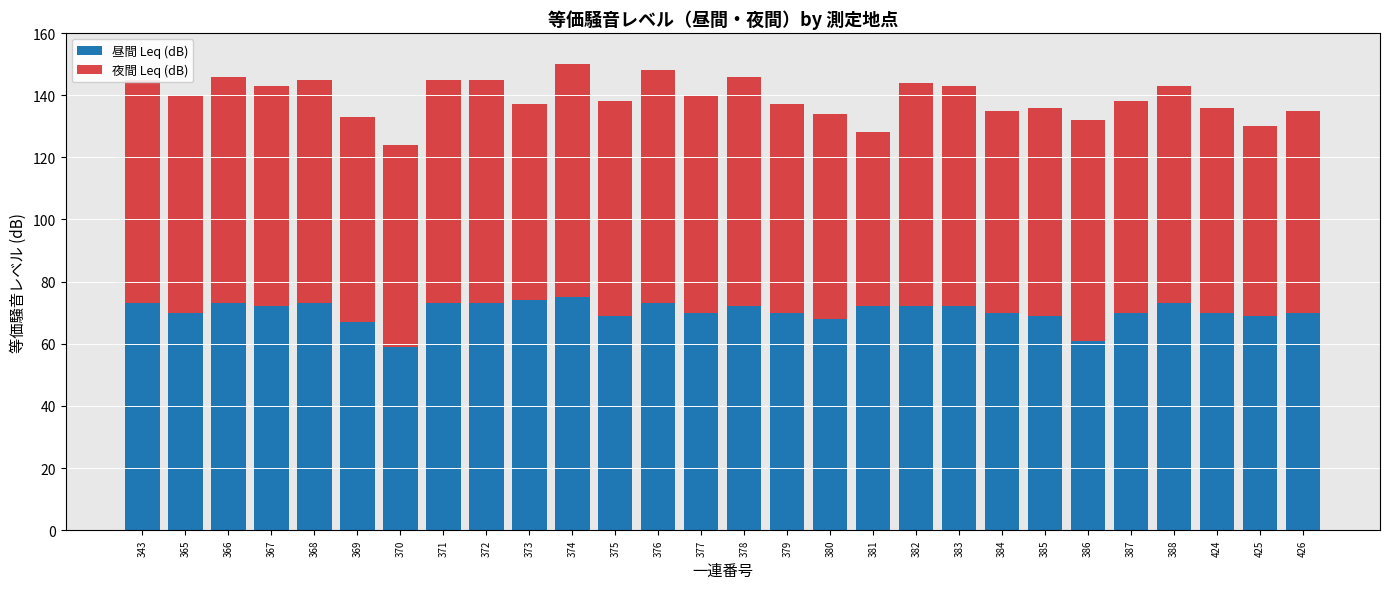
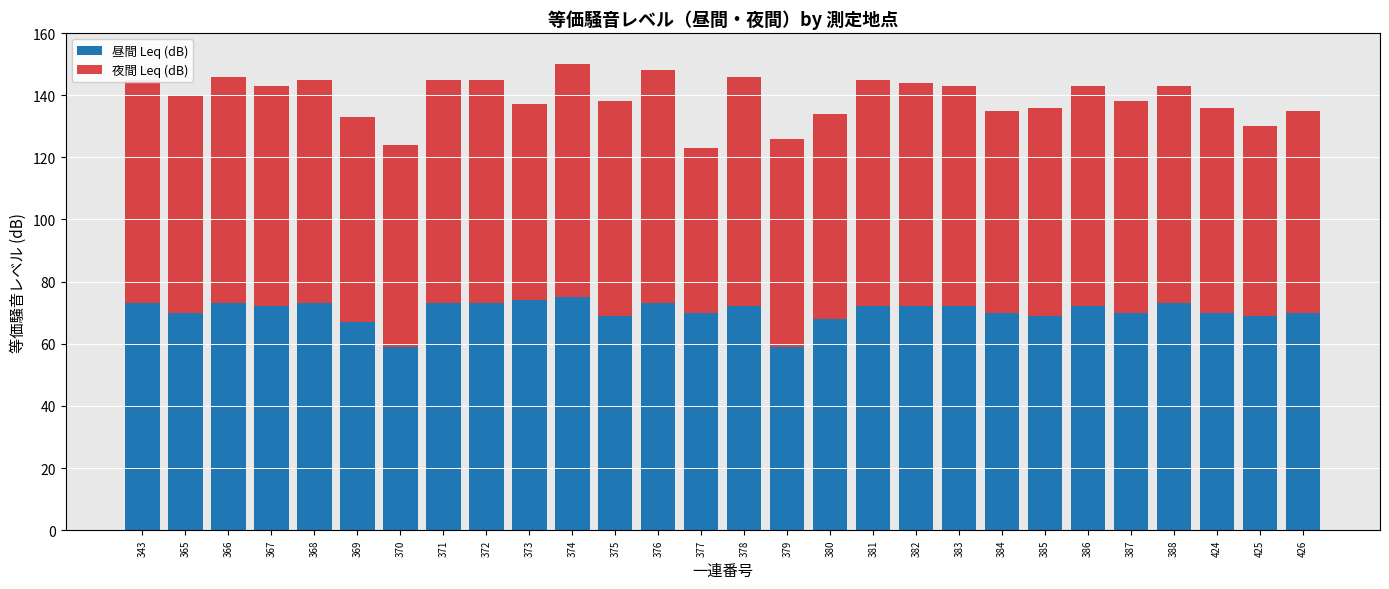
  {
    "昼間 Leq (dB)": {
      "343": 73,
      "365": 70,
      "366": 73,
      "367": 72,
      "368": 73,
      "369": 67,
      "370": 59,
      "371": 73,
      "372": 73,
      "373": 74,
      "374": 75,
      "375": 69,
      "376": 73,
      "377": 70,
      "378": 72,
-     "379": 70,
+     "379": 59,
      "380": 68,
      "381": 72,
      "382": 72,
      "383": 72,
      "384": 70,
      "385": 69,
-     "386": 61,
+     "386": 72,
      "387": 70,
      "388": 73,
      "424": 70,
      "425": 69,
      "426": 70
    },
    "夜間 Leq (dB)": {
      "365": 70,
      "366": 73,
      "367": 71,
      "368": 72,
      "369": 66,
      "370": 65,
      "371": 72,
      "372": 72,
      "373": 63,
      "374": 75,
      "375": 69,
      "376": 75,
-     "377": 70,
+     "377": 53,
      "378": 74,
      "379": 67,
      "380": 66,
-     "381": 56,
+     "381": 73,
      "382": 72,
      "383": 71,
      "384": 65,
      "385": 67,
      "386": 71,
      "387": 68,
      "388": 70,
      "424": 66,
      "425": 61,
      "426": 65
    }
  }
